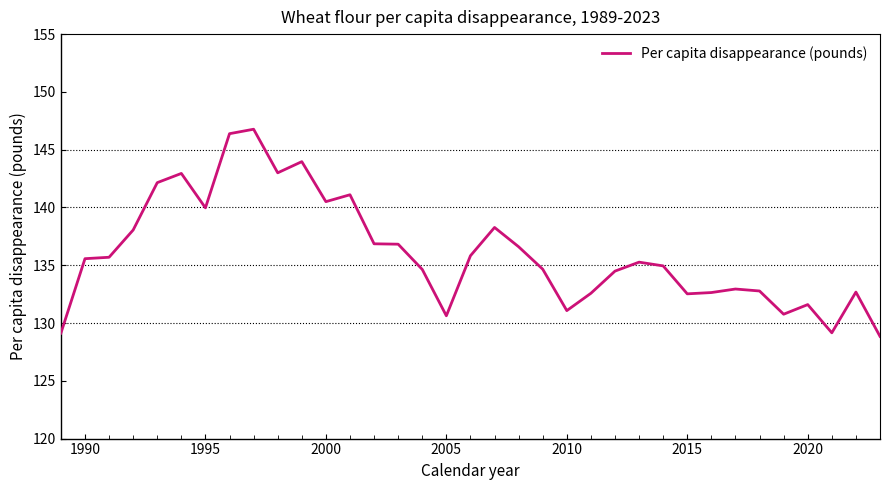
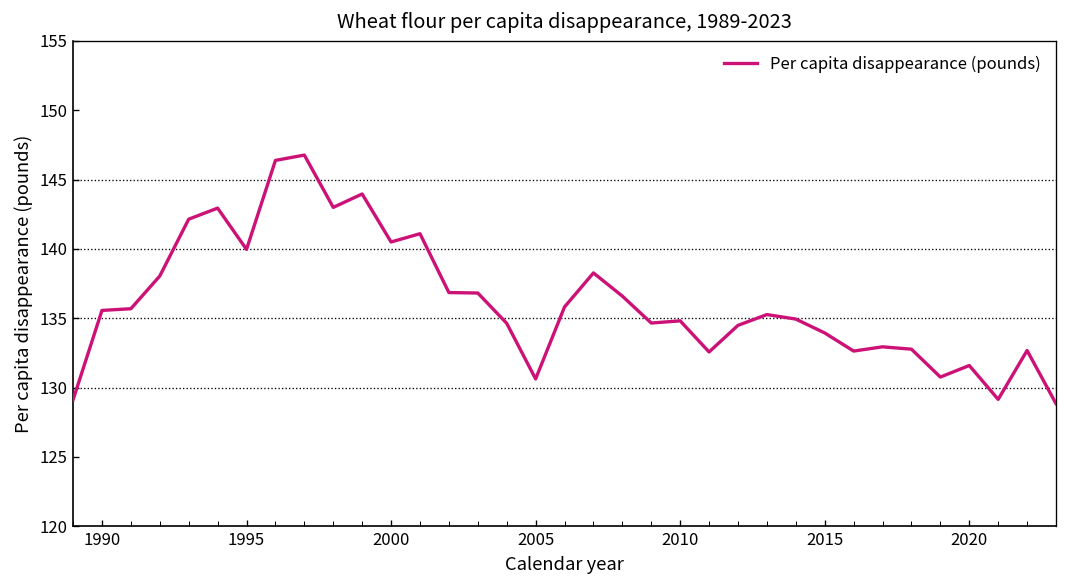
  {
    "1990": 135.6,
    "1995": 140.0,
    "2000": 140.5,
    "2005": 130.6,
-   "2010": 131.1,
-   "2015": 132.5,
+   "2010": 134.8,
+   "2015": 133.9,
    "2020": 131.6
  }
